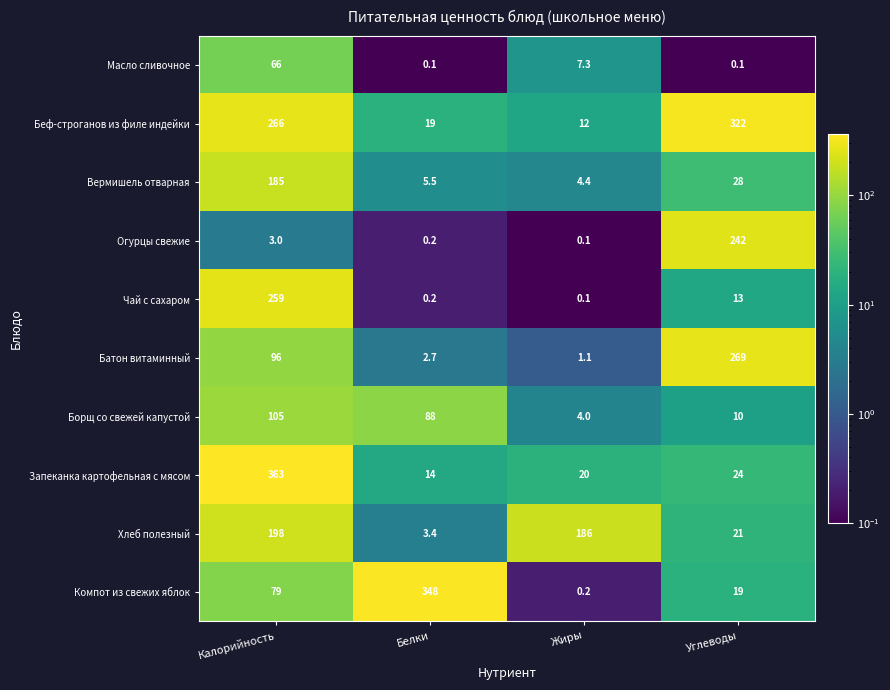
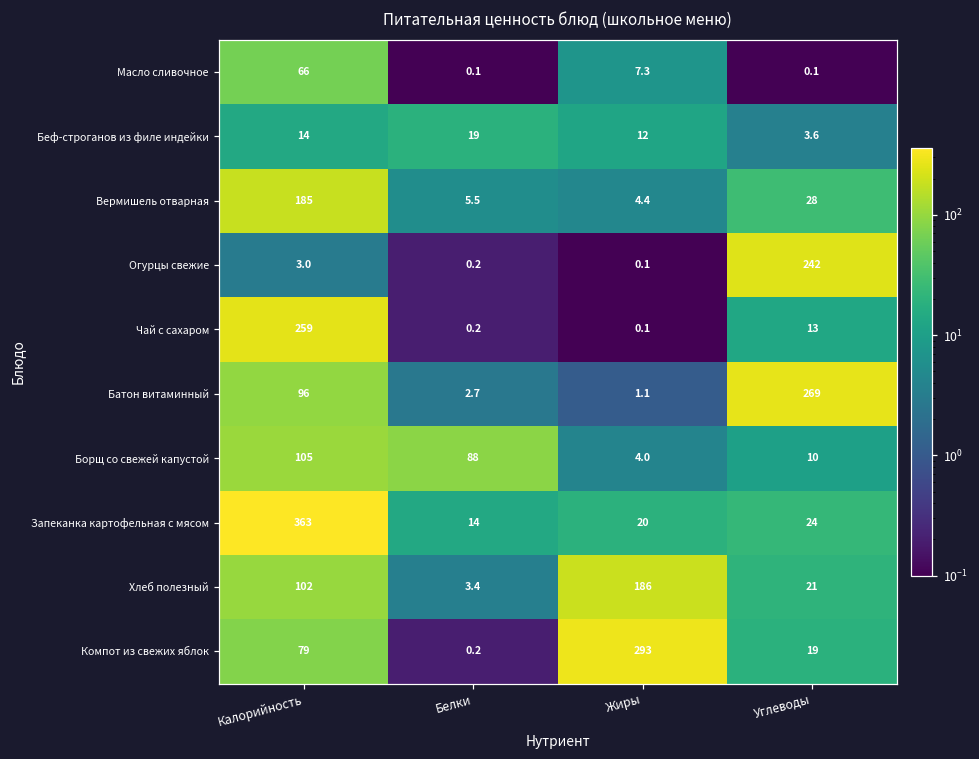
  {
    "Масло сливочное": {
      "Калорийность": 66,
      "Белки": 0.1,
      "Жиры": 7.3,
      "Углеводы": 0.1
    },
    "Беф-строганов из филе индейки": {
-     "Калорийность": 266,
+     "Калорийность": 14,
      "Белки": 19,
      "Жиры": 12,
-     "Углеводы": 322
+     "Углеводы": 3.6
    },
    "Вермишель отварная": {
      "Калорийность": 185,
      "Белки": 5.5,
      "Жиры": 4.4,
      "Углеводы": 28
    },
    "Огурцы свежие": {
      "Калорийность": 3.0,
      "Белки": 0.2,
      "Жиры": 0.1,
      "Углеводы": 242
    },
    "Чай с сахаром": {
      "Калорийность": 259,
      "Белки": 0.2,
      "Жиры": 0.1,
      "Углеводы": 13
    },
    "Батон витаминный": {
      "Калорийность": 96,
      "Белки": 2.7,
      "Жиры": 1.1,
      "Углеводы": 269
    },
    "Борщ со свежей капустой": {
      "Калорийность": 105,
      "Белки": 88,
      "Жиры": 4.0,
      "Углеводы": 10
    },
    "Запеканка картофельная с мясом": {
      "Калорийность": 363,
      "Белки": 14,
      "Жиры": 20,
      "Углеводы": 24
    },
    "Хлеб полезный": {
-     "Калорийность": 198,
+     "Калорийность": 102,
      "Белки": 3.4,
      "Жиры": 186,
      "Углеводы": 21
    },
    "Компот из свежих яблок": {
      "Калорийность": 79,
-     "Белки": 348,
-     "Жиры": 0.2,
+     "Белки": 0.2,
+     "Жиры": 293,
      "Углеводы": 19
    }
  }
